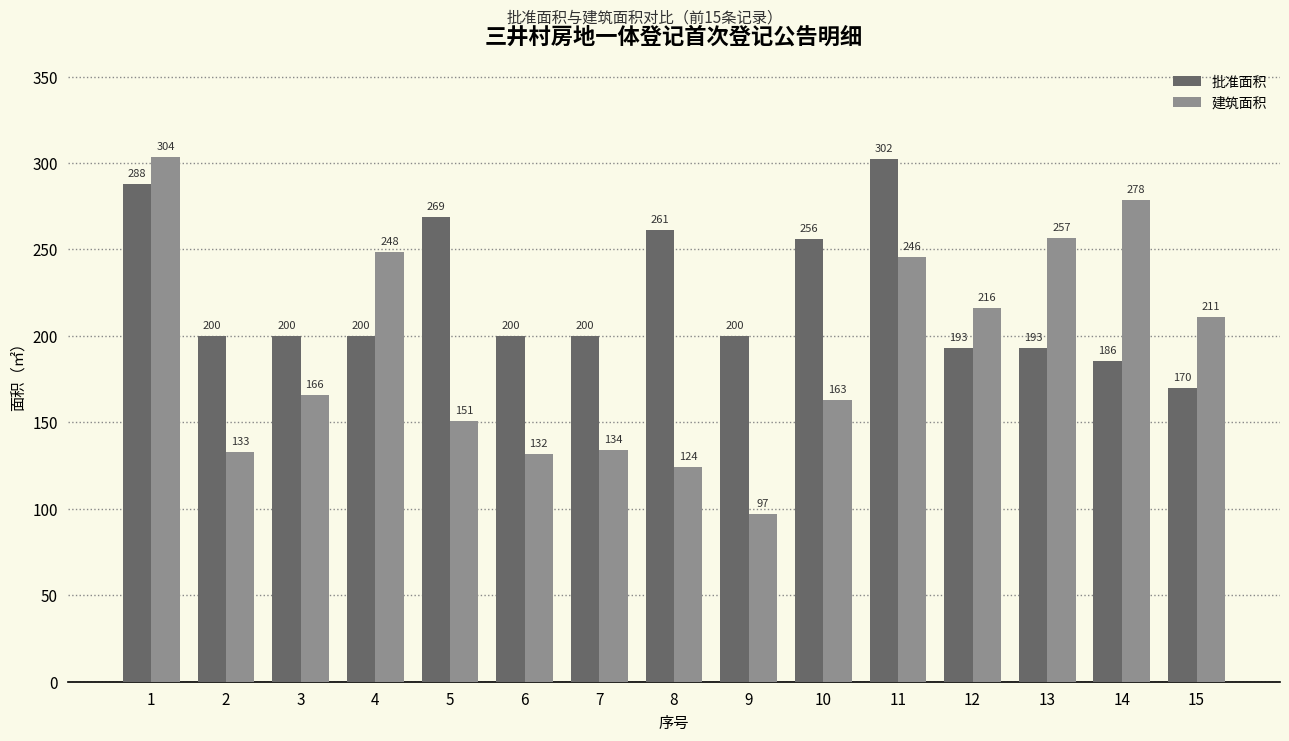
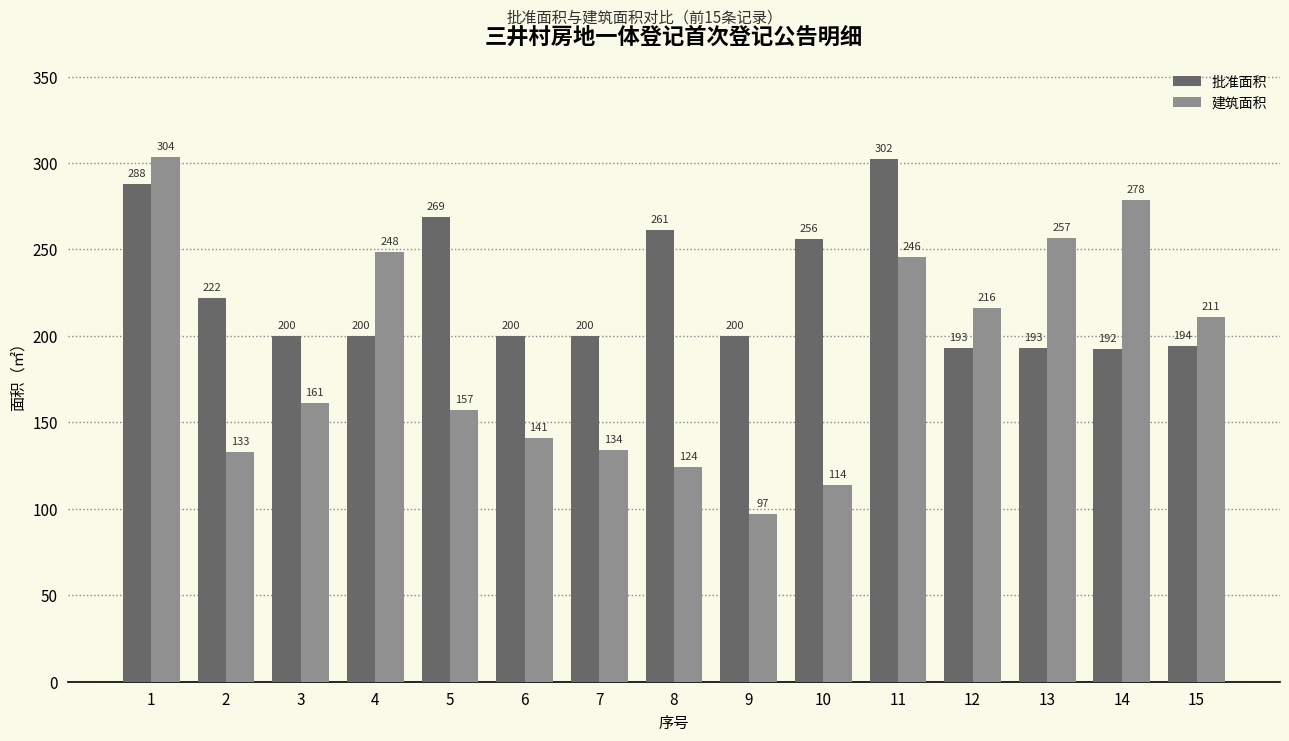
  {
    "批准面积": {
      "1": 288,
-     "2": 200,
+     "2": 222,
      "3": 200,
      "4": 200,
      "5": 269,
      "6": 200,
      "7": 200,
      "8": 261,
      "9": 200,
      "10": 256,
      "11": 302,
      "12": 193,
      "13": 193,
-     "14": 186,
-     "15": 170
+     "14": 192,
+     "15": 194
    },
    "建筑面积": {
      "1": 304,
      "2": 133,
-     "3": 166,
+     "3": 161,
      "4": 248,
-     "5": 151,
-     "6": 132,
+     "5": 157,
+     "6": 141,
      "7": 134,
      "8": 124,
      "9": 97,
-     "10": 163,
+     "10": 114,
      "11": 246,
      "12": 216,
      "13": 257,
      "14": 278,
      "15": 211
    }
  }
